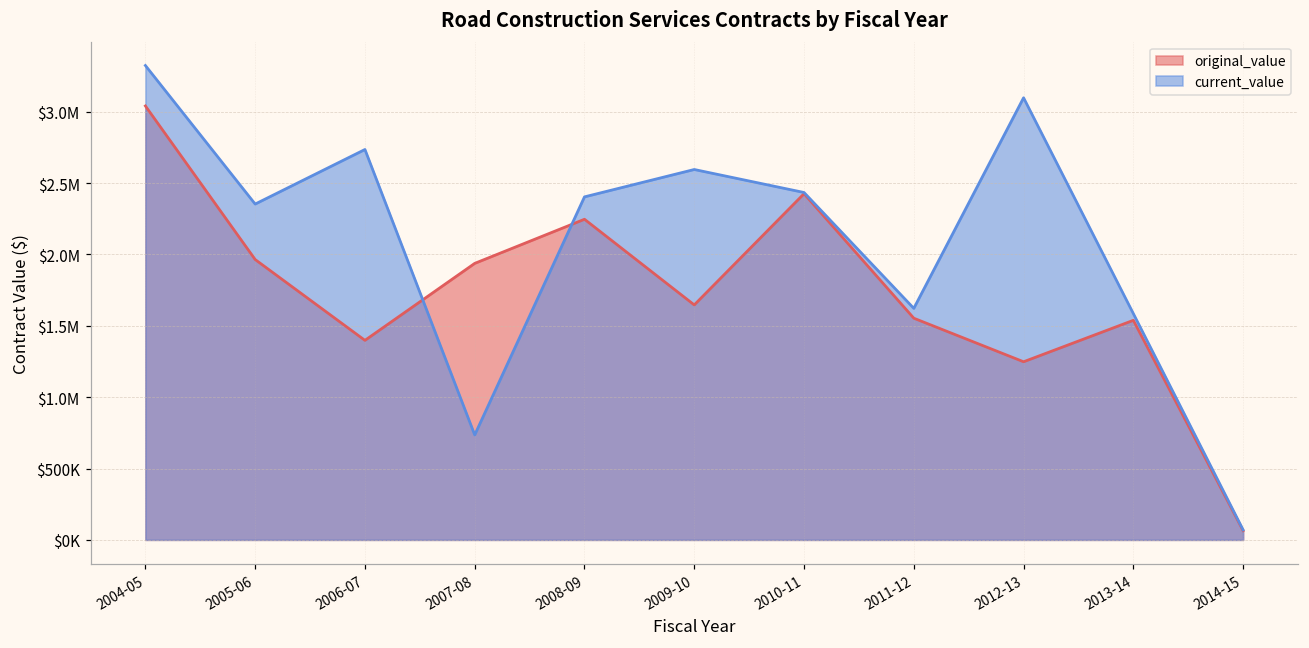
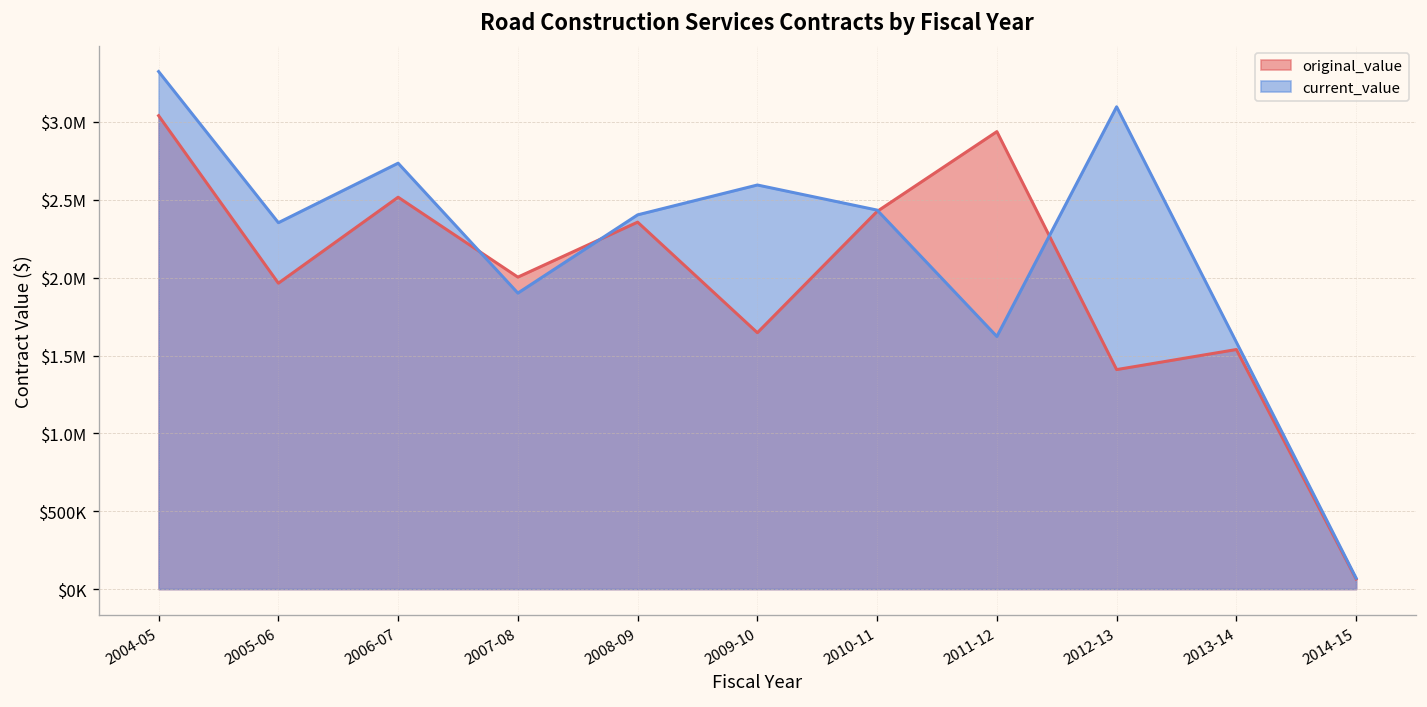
  {
    "original_value": {
      "2004-05": "$3040000",
      "2005-06": "$1960000",
-     "2006-07": "$1400000",
-     "2007-08": "$1940000",
-     "2008-09": "$2250000",
+     "2006-07": "$2520000",
+     "2007-08": "$2000000",
+     "2008-09": "$2360000",
      "2009-10": "$1650000",
-     "2011-12": "$1550000",
-     "2012-13": "$1250000",
+     "2011-12": "$2940000",
+     "2012-13": "$1410000",
      "2013-14": "$1540000"
    },
    "current_value": {
      "2004-05": "$3320000",
      "2005-06": "$2350000",
      "2006-07": "$2740000",
-     "2007-08": "$740000",
+     "2007-08": "$1900000",
      "2008-09": "$2400000",
      "2009-10": "$2600000",
      "2011-12": "$1620000",
      "2012-13": "$3100000",
      "2013-14": "$1590000"
    }
  }
